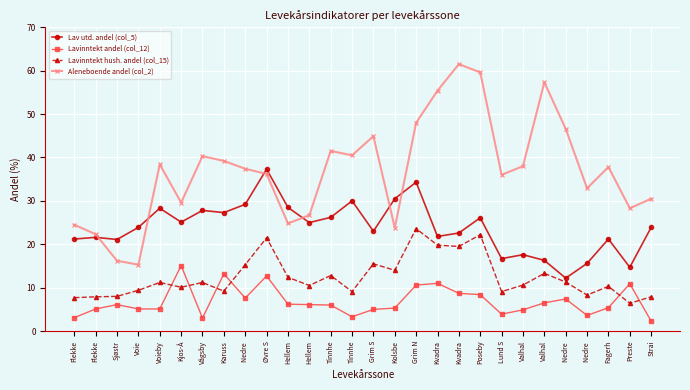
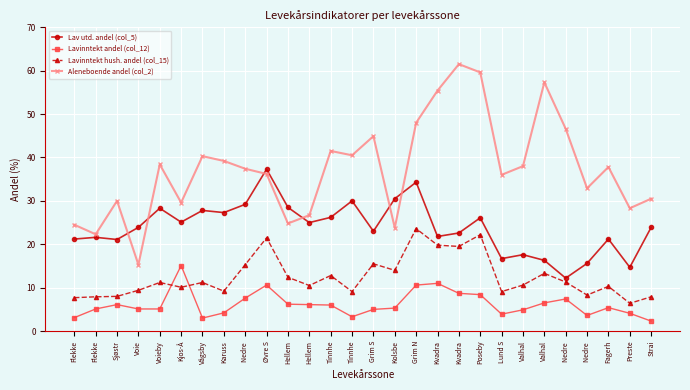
  {
    "Lavinntekt andel (col_12)": {
      "Sjøstr": 6,
      "Voie": 5,
      "Voieby": 5,
      "Kjos-Å": 15,
      "Vågsby": 3,
-     "Karuss": 13,
-     "Øvre S": 13,
+     "Karuss": 4,
+     "Øvre S": 11,
      "Grim S": 5,
      "Kolsbe": 5,
      "Grim N": 11,
      "Poseby": 8,
      "Lund S": 4,
      "Fagerh": 5,
-     "Preste": 11,
+     "Preste": 4,
      "Strai": 2
    },
    "Aleneboende andel (col_2)": {
-     "Sjøstr": 16,
+     "Sjøstr": 30,
      "Voie": 15,
      "Voieby": 38,
      "Kjos-Å": 30,
      "Vågsby": 40,
      "Karuss": 39,
      "Øvre S": 36,
      "Grim S": 45,
      "Kolsbe": 24,
      "Grim N": 48,
      "Poseby": 60,
      "Lund S": 36,
      "Fagerh": 38,
      "Preste": 28,
      "Strai": 31
    }
  }
